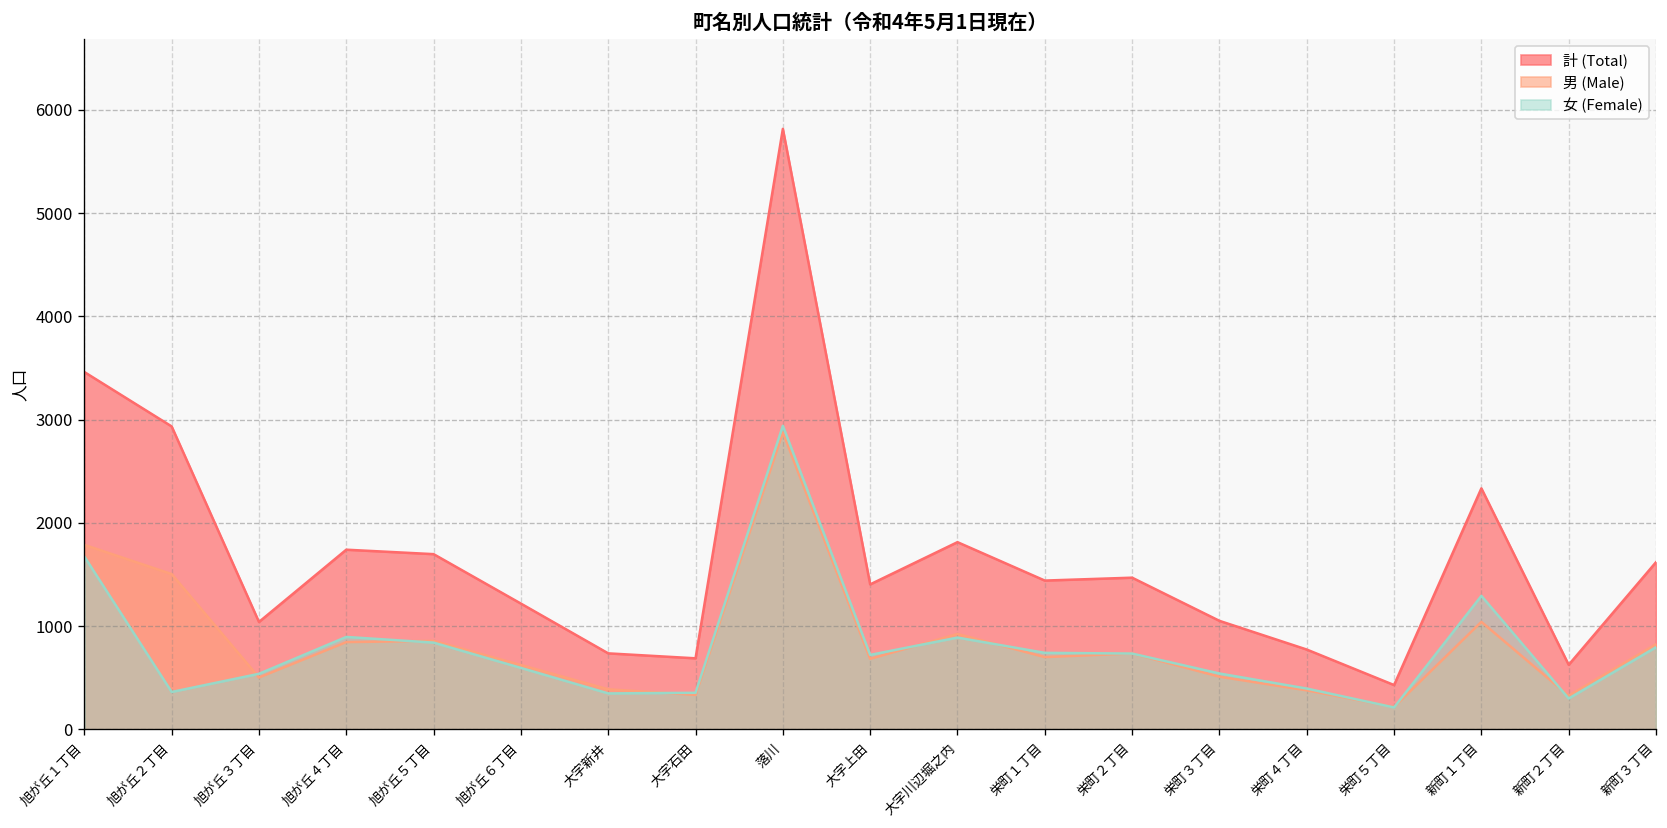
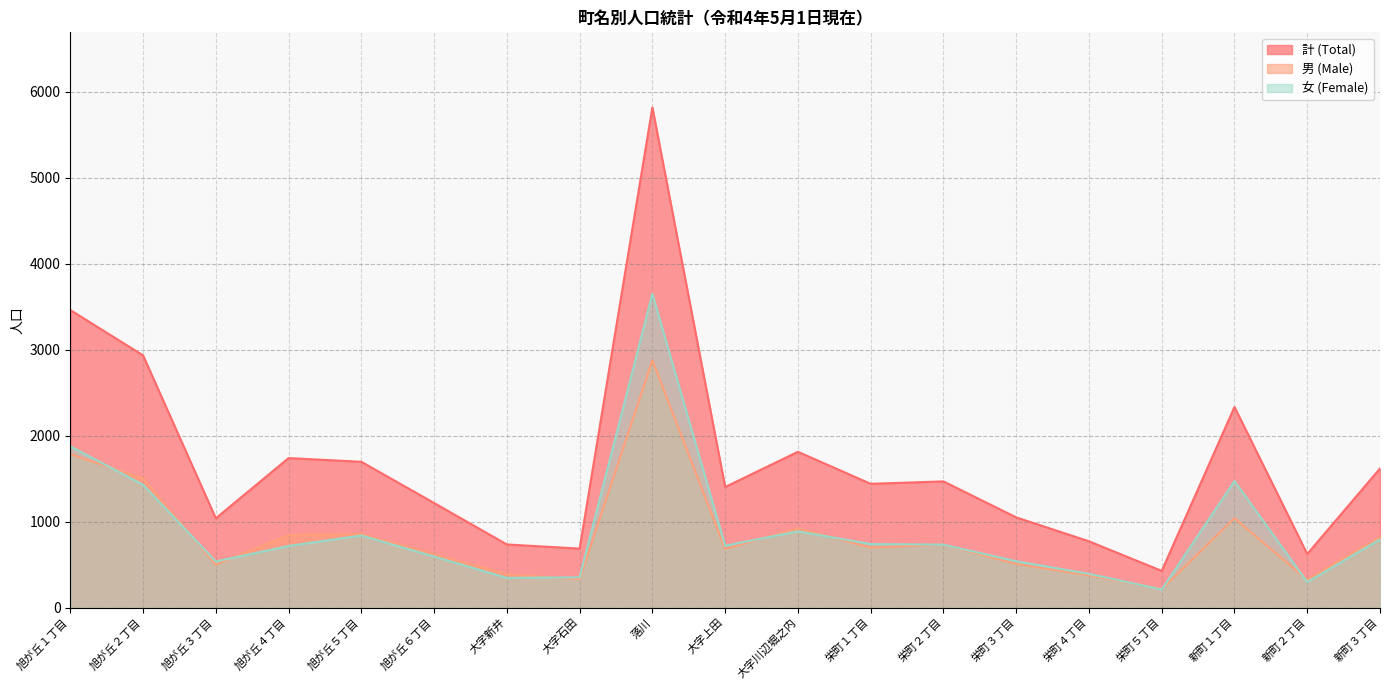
  {
    "女 (Female)": {
-     "旭が丘１丁目": 1700,
-     "旭が丘２丁目": 400,
+     "旭が丘１丁目": 1900,
+     "旭が丘２丁目": 1400,
      "旭が丘３丁目": 500,
-     "旭が丘４丁目": 900,
+     "旭が丘４丁目": 700,
      "大字新井": 300,
-     "落川": 2900,
+     "落川": 3600,
      "大字上田": 700,
      "大字川辺堀之内": 900,
      "栄町１丁目": 700,
      "栄町３丁目": 500,
-     "新町１丁目": 1300
+     "新町１丁目": 1500
    }
  }
